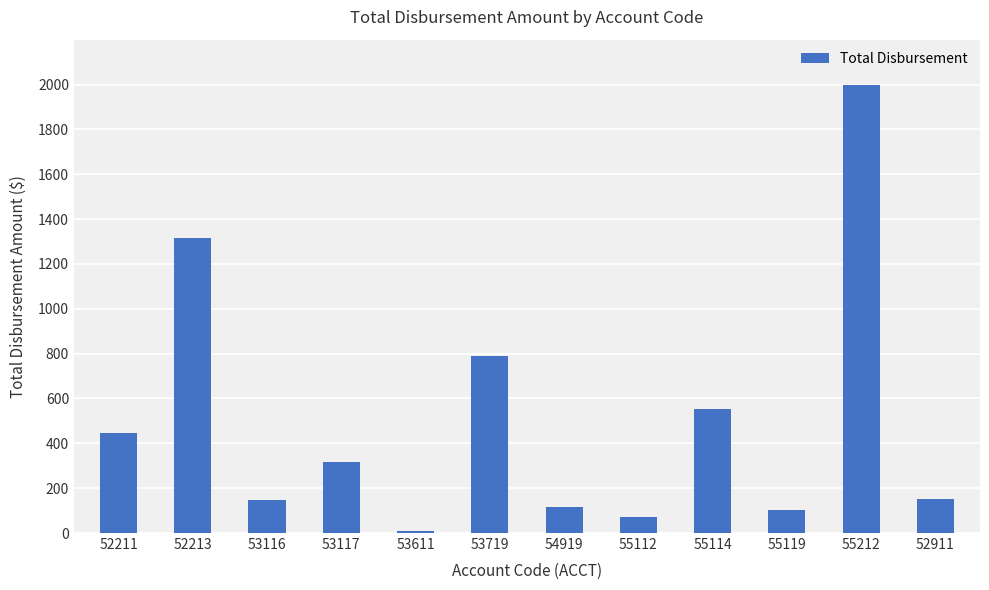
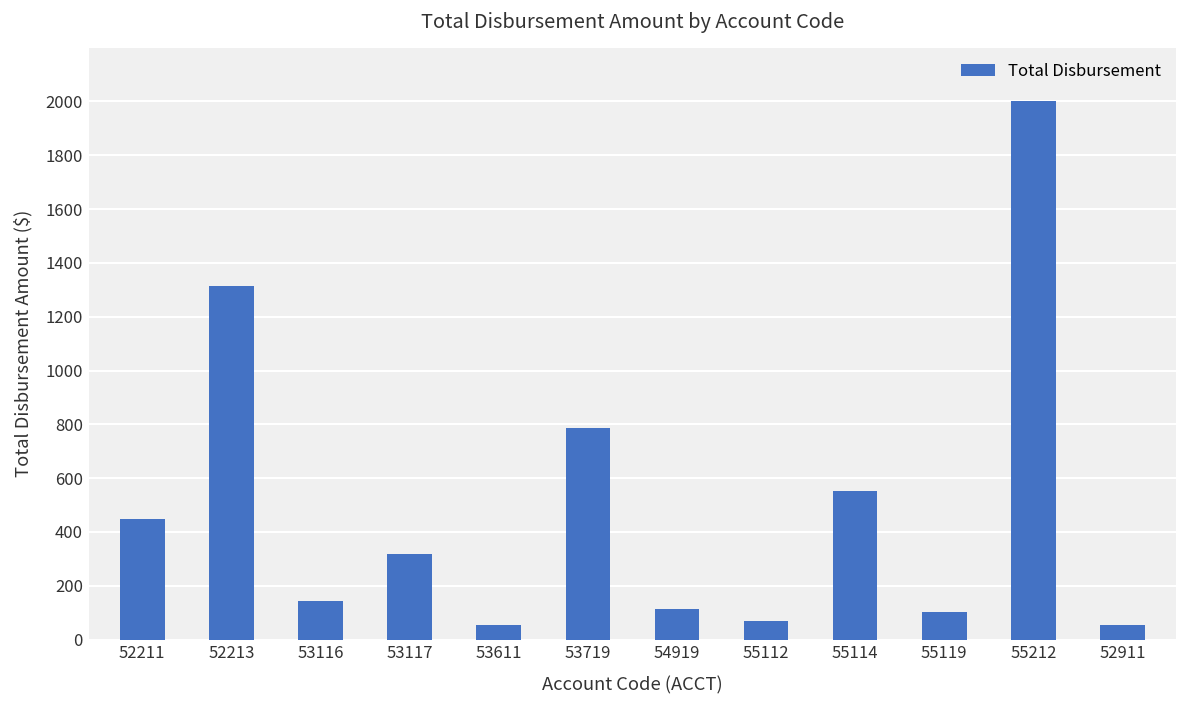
  {
    "52211": 450,
    "52213": 1310,
    "53116": 150,
    "53117": 320,
-   "53611": 10,
+   "53611": 50,
    "53719": 790,
    "54919": 120,
    "55112": 70,
    "55114": 550,
    "55119": 100,
    "55212": 2000,
-   "52911": 150
+   "52911": 50
  }
